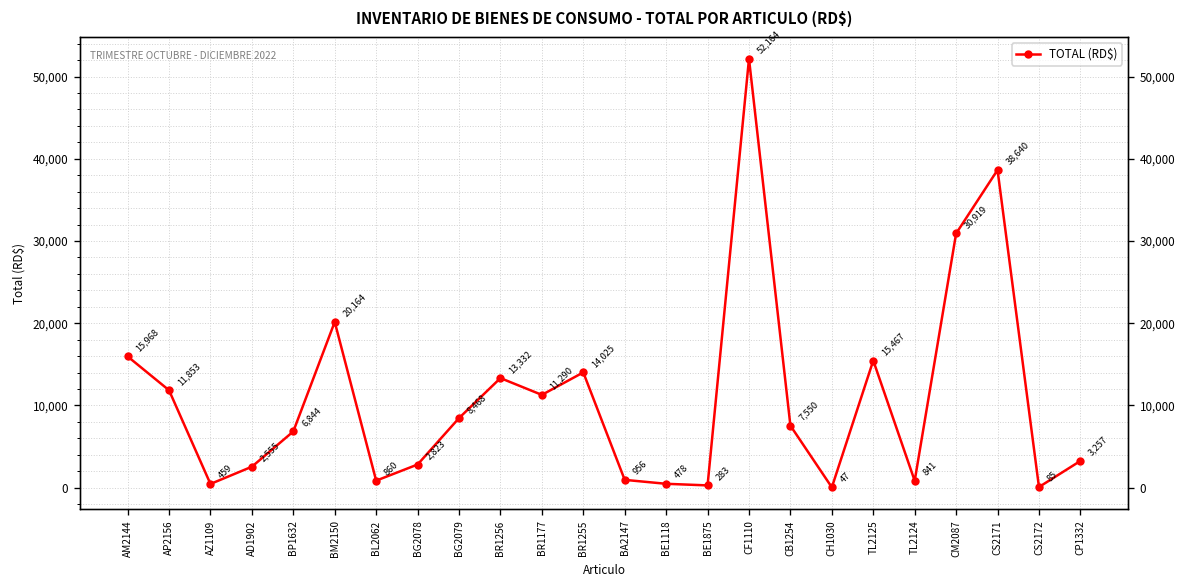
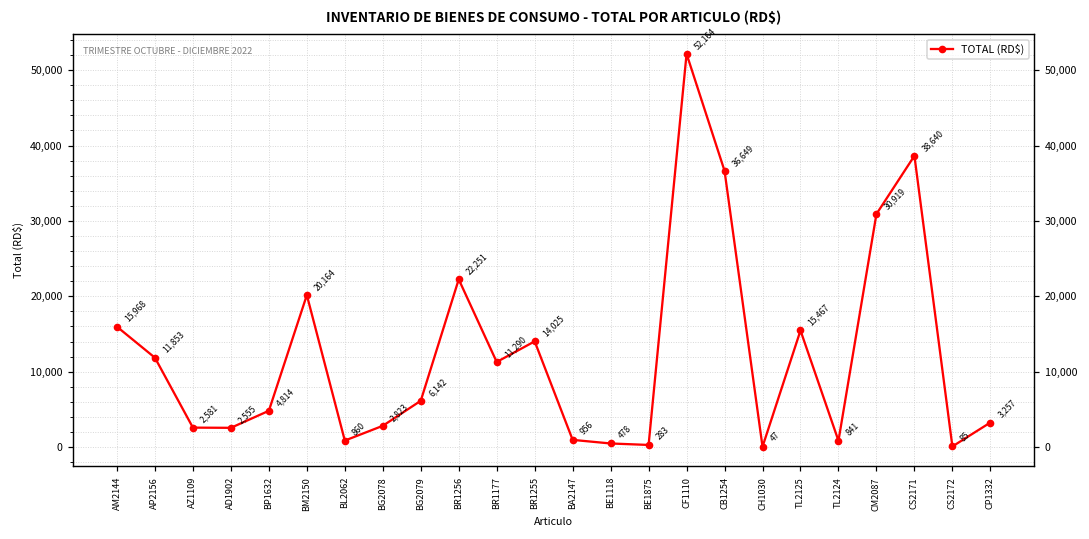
  {
    "AM2144": "15,968",
    "AP2156": "11,853",
-   "AZ1109": "459",
+   "AZ1109": "2,581",
    "AD1902": "2,555",
-   "BP1632": "6,844",
+   "BP1632": "4,814",
    "BM2150": "20,164",
    "BL2062": "860",
    "BG2078": "2,823",
-   "BG2079": "8,468",
-   "BR1256": "13,332",
+   "BG2079": "6,142",
+   "BR1256": "22,251",
    "BR1177": "11,290",
    "BR1255": "14,025",
    "BA2147": "956",
    "BE1118": "478",
    "BE1875": "283",
    "CF1110": "52,164",
-   "CB1254": "7,550",
+   "CB1254": "36,649",
    "CH1030": "47",
    "TL2125": "15,467",
    "TL2124": "841",
    "CM2087": "30,919",
    "CS2171": "38,640",
    "CS2172": "85",
    "CP1332": "3,257"
  }
